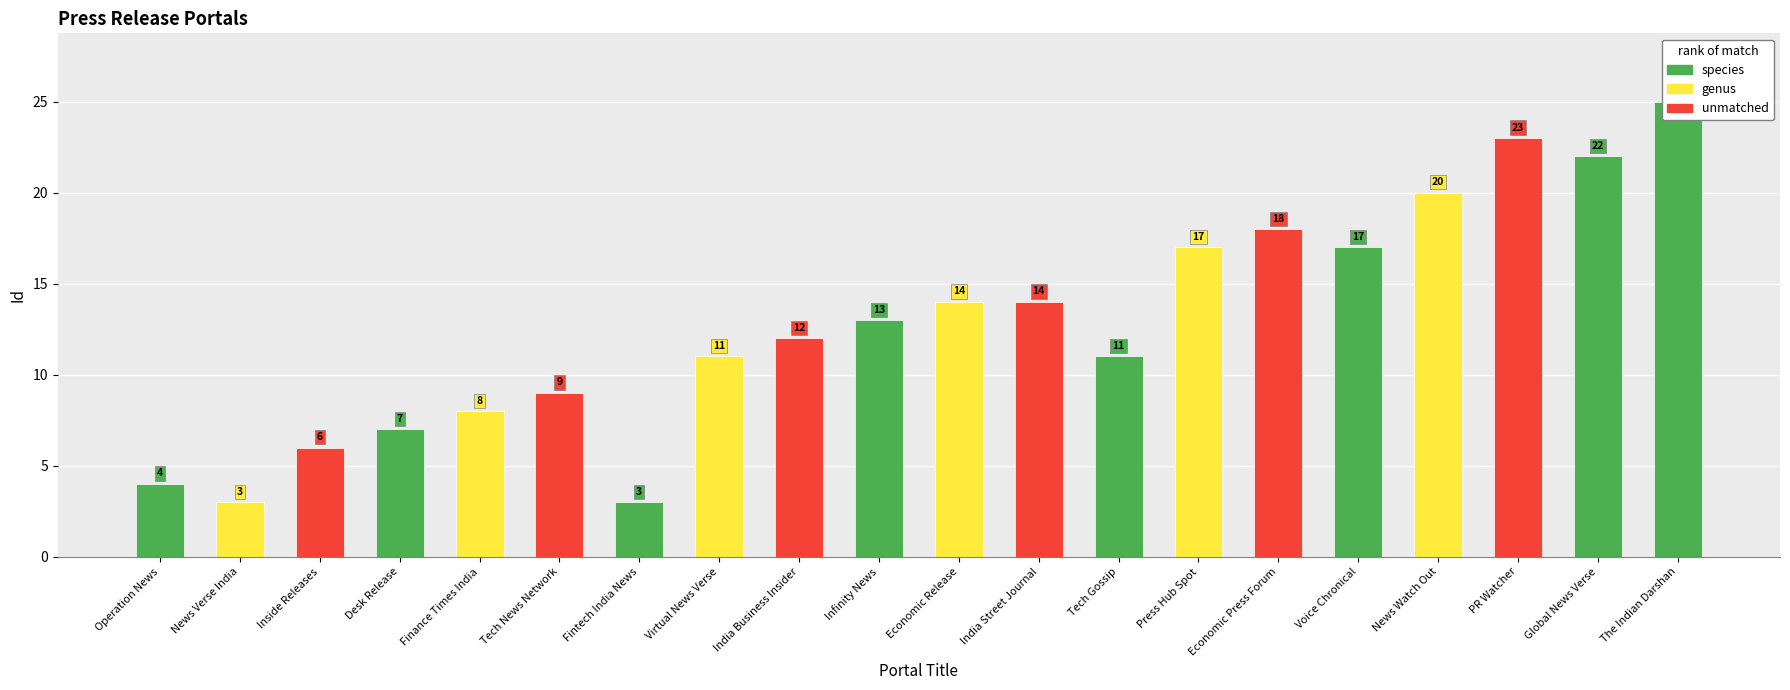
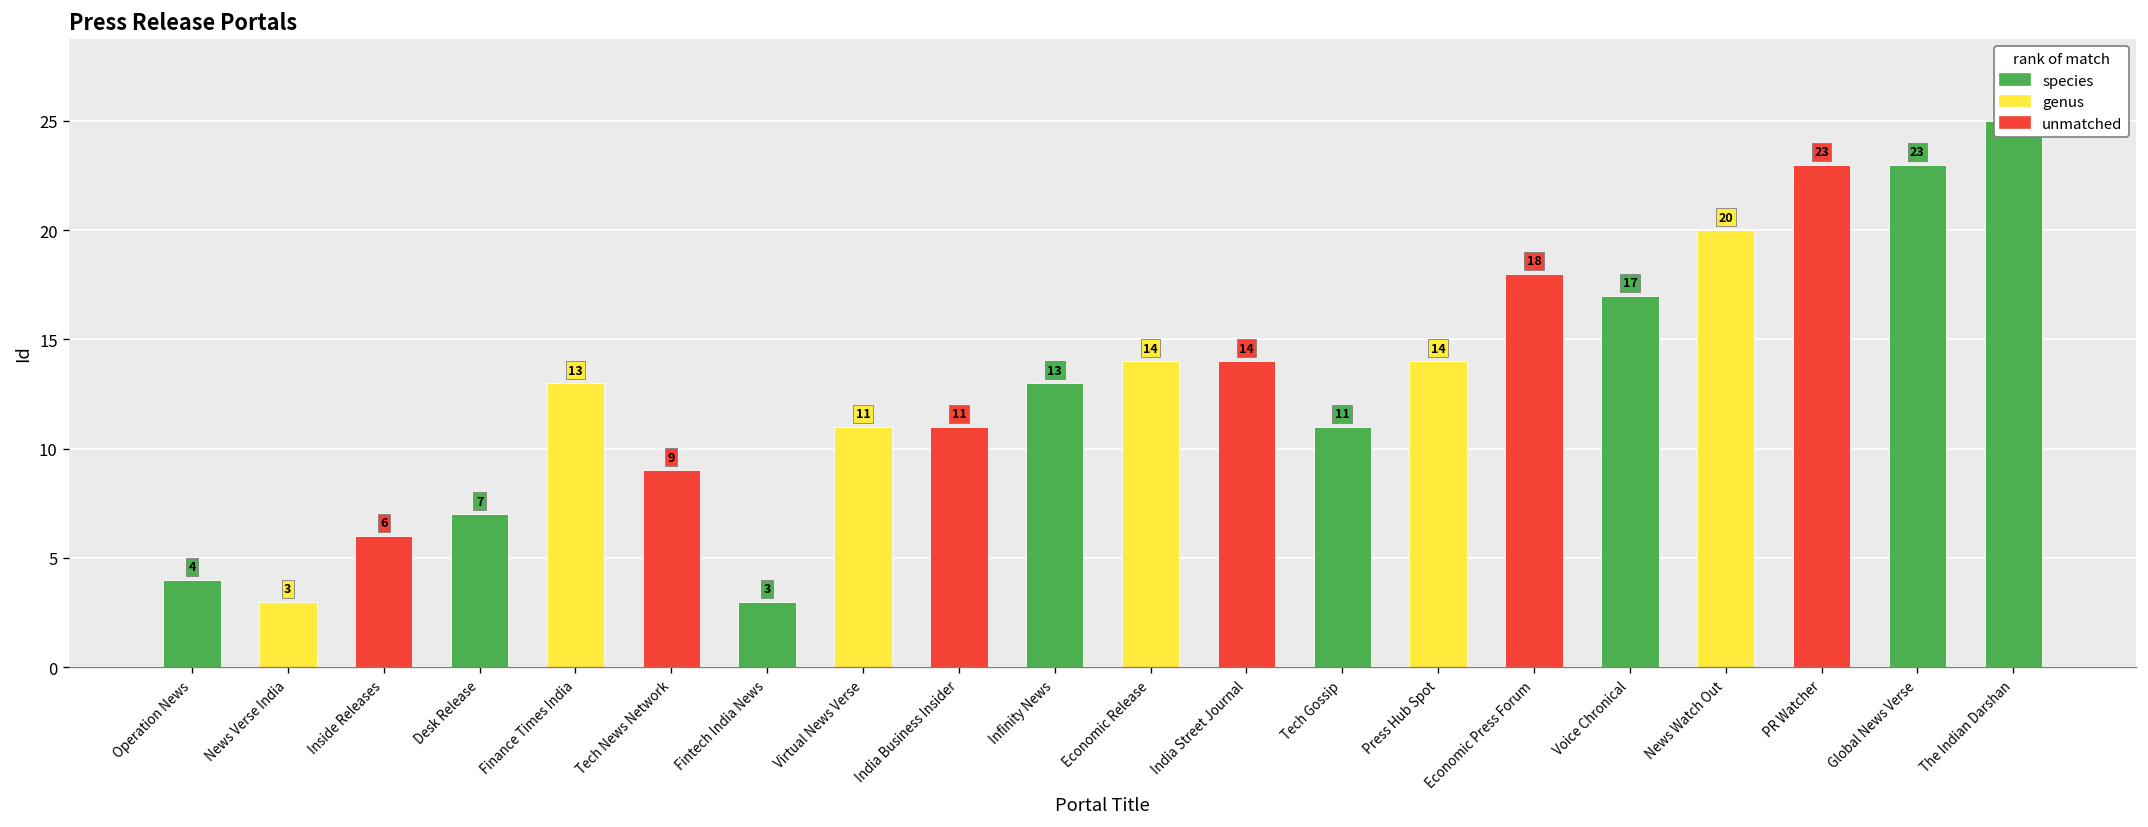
  {
-   "Finance Times India": 8,
-   "India Business Insider": 12,
-   "Press Hub Spot": 17,
-   "Global News Verse": 22
+   "Finance Times India": 13,
+   "India Business Insider": 11,
+   "Press Hub Spot": 14,
+   "Global News Verse": 23
  }
